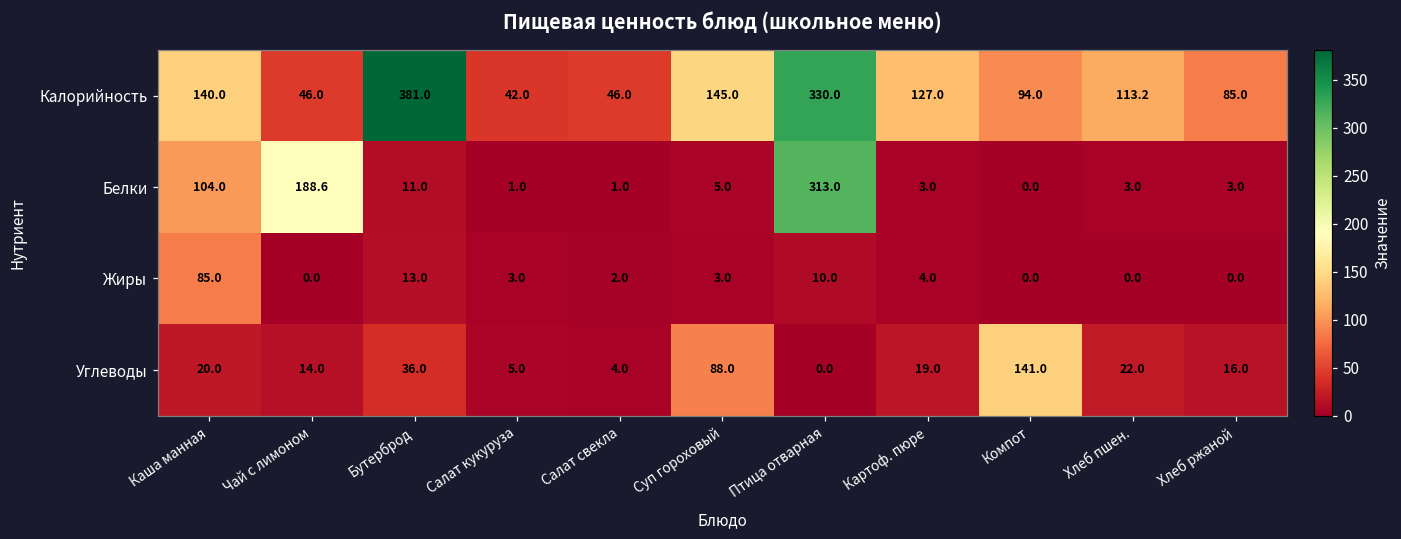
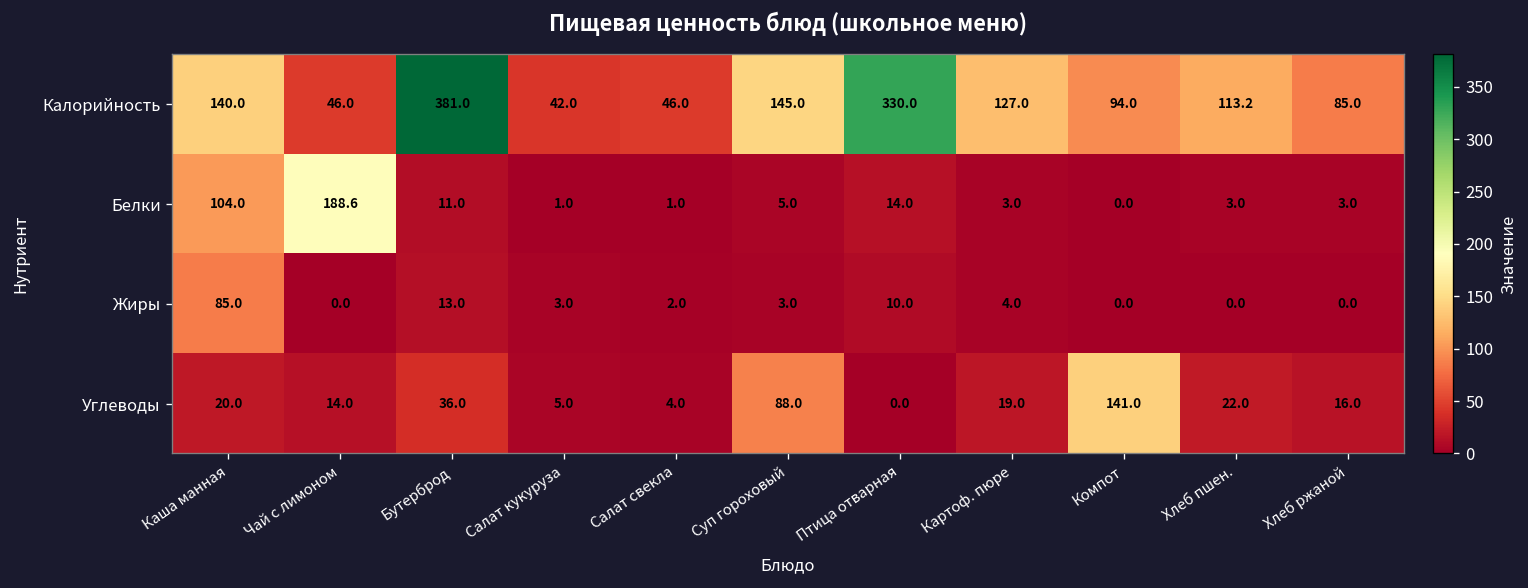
  {
    "Калорийность": {
      "Каша манная": 140.0,
      "Чай с лимоном": 46.0,
      "Бутерброд": 381.0,
      "Салат кукуруза": 42.0,
      "Салат свекла": 46.0,
      "Суп гороховый": 145.0,
      "Птица отварная": 330.0,
      "Картоф. пюре": 127.0,
      "Компот": 94.0,
      "Хлеб пшен.": 113.2,
      "Хлеб ржаной": 85.0
    },
    "Белки": {
      "Каша манная": 104.0,
      "Чай с лимоном": 188.6,
      "Бутерброд": 11.0,
      "Салат кукуруза": 1.0,
      "Салат свекла": 1.0,
      "Суп гороховый": 5.0,
-     "Птица отварная": 313.0,
+     "Птица отварная": 14.0,
      "Картоф. пюре": 3.0,
      "Компот": 0.0,
      "Хлеб пшен.": 3.0,
      "Хлеб ржаной": 3.0
    },
    "Жиры": {
      "Каша манная": 85.0,
      "Чай с лимоном": 0.0,
      "Бутерброд": 13.0,
      "Салат кукуруза": 3.0,
      "Салат свекла": 2.0,
      "Суп гороховый": 3.0,
      "Птица отварная": 10.0,
      "Картоф. пюре": 4.0,
      "Компот": 0.0,
      "Хлеб пшен.": 0.0,
      "Хлеб ржаной": 0.0
    },
    "Углеводы": {
      "Каша манная": 20.0,
      "Чай с лимоном": 14.0,
      "Бутерброд": 36.0,
      "Салат кукуруза": 5.0,
      "Салат свекла": 4.0,
      "Суп гороховый": 88.0,
      "Птица отварная": 0.0,
      "Картоф. пюре": 19.0,
      "Компот": 141.0,
      "Хлеб пшен.": 22.0,
      "Хлеб ржаной": 16.0
    }
  }
